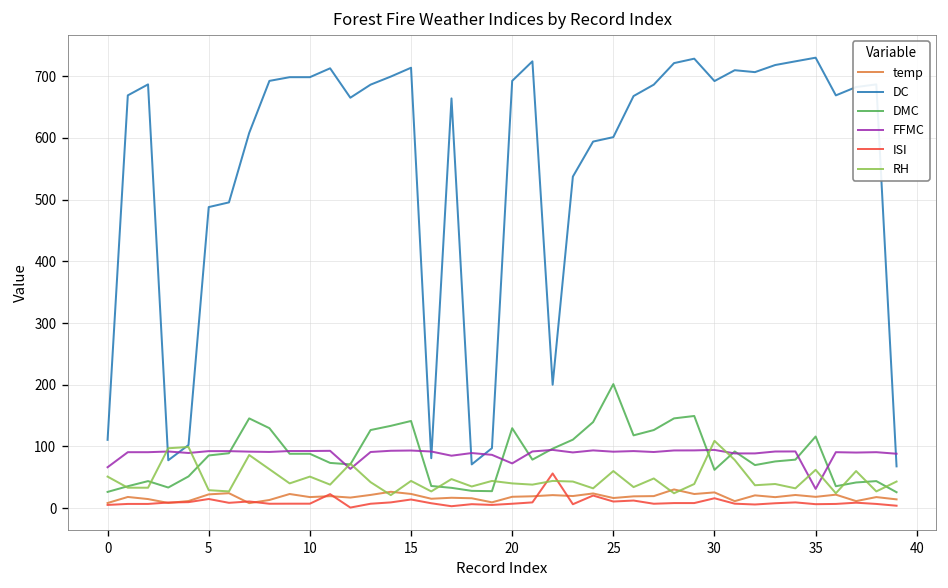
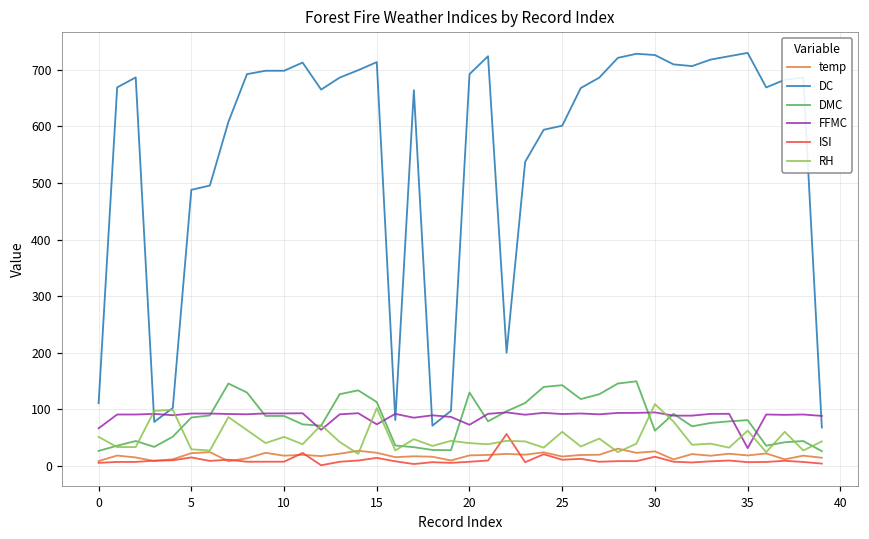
  {
    "DC": {
      "0": 110,
      "5": 490,
      "10": 700,
      "15": 710,
      "20": 690,
      "25": 600,
-     "30": 690,
+     "30": 730,
      "35": 730
    },
    "DMC": {
      "0": 30,
      "5": 90,
-     "15": 140,
+     "15": 110,
      "20": 130,
-     "25": 200,
+     "25": 140,
      "30": 60,
-     "35": 120
+     "35": 80
    },
    "FFMC": {
      "0": 70,
      "5": 90,
-     "15": 90,
+     "15": 70,
      "20": 70,
      "25": 90,
      "30": 90,
      "35": 30
    },
    "RH": {
      "0": 50,
      "5": 30,
      "10": 50,
-     "15": 40,
+     "15": 100,
      "20": 40,
      "25": 60,
      "30": 110,
      "35": 60
    }
  }
